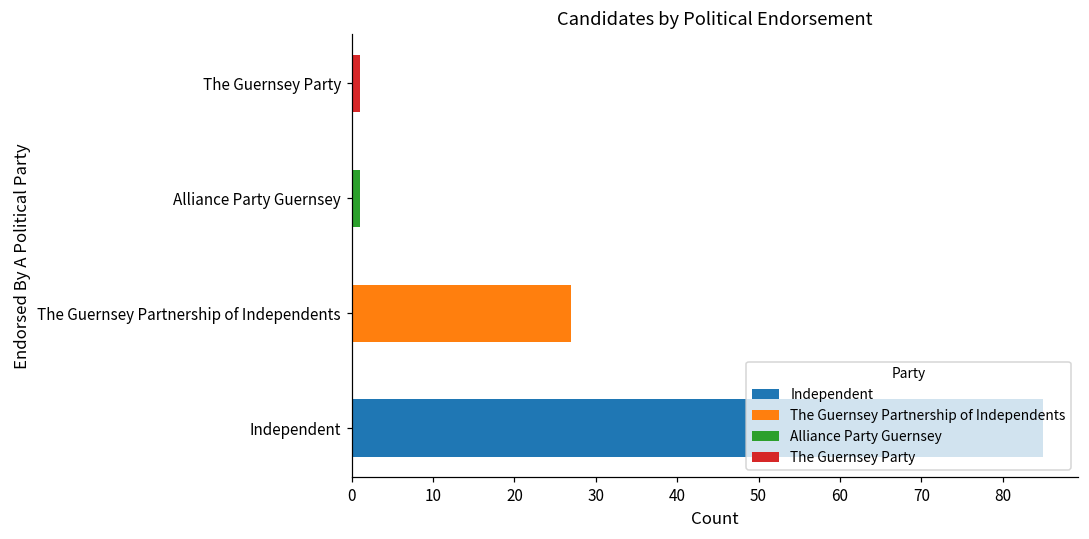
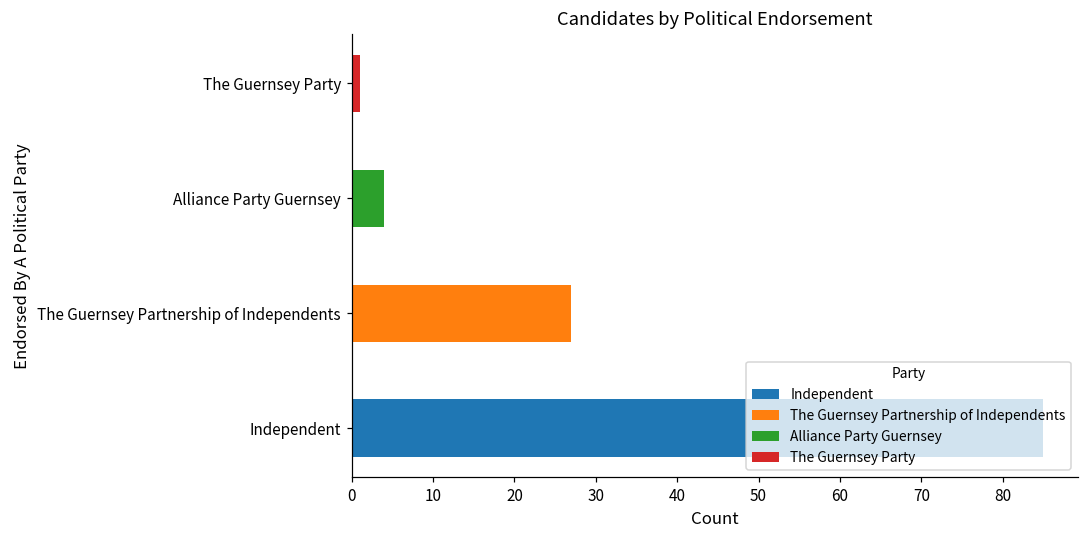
  {
    "The Guernsey Party": 1,
-   "Alliance Party Guernsey": 1,
+   "Alliance Party Guernsey": 4,
    "The Guernsey Partnership of Independents": 27
  }
